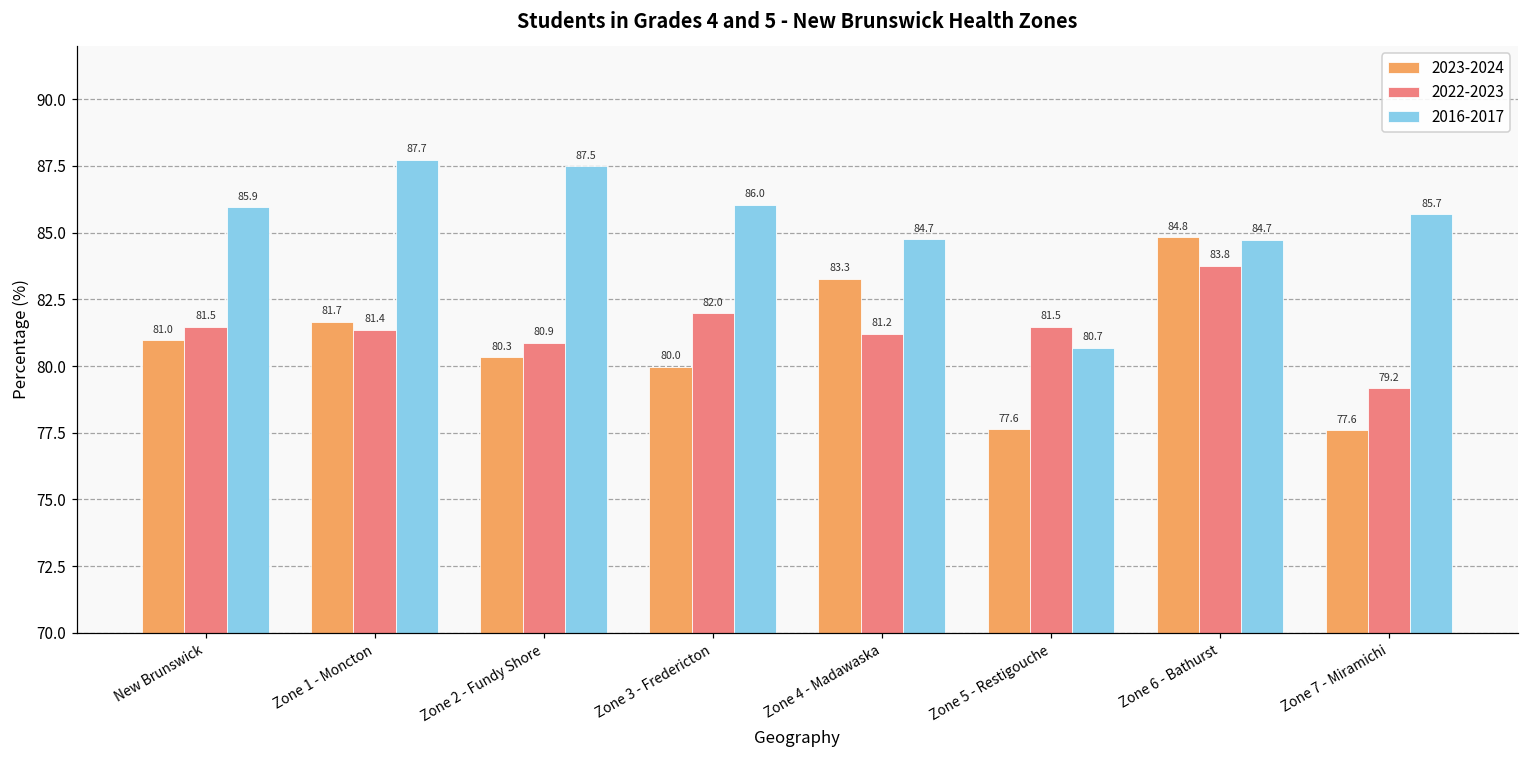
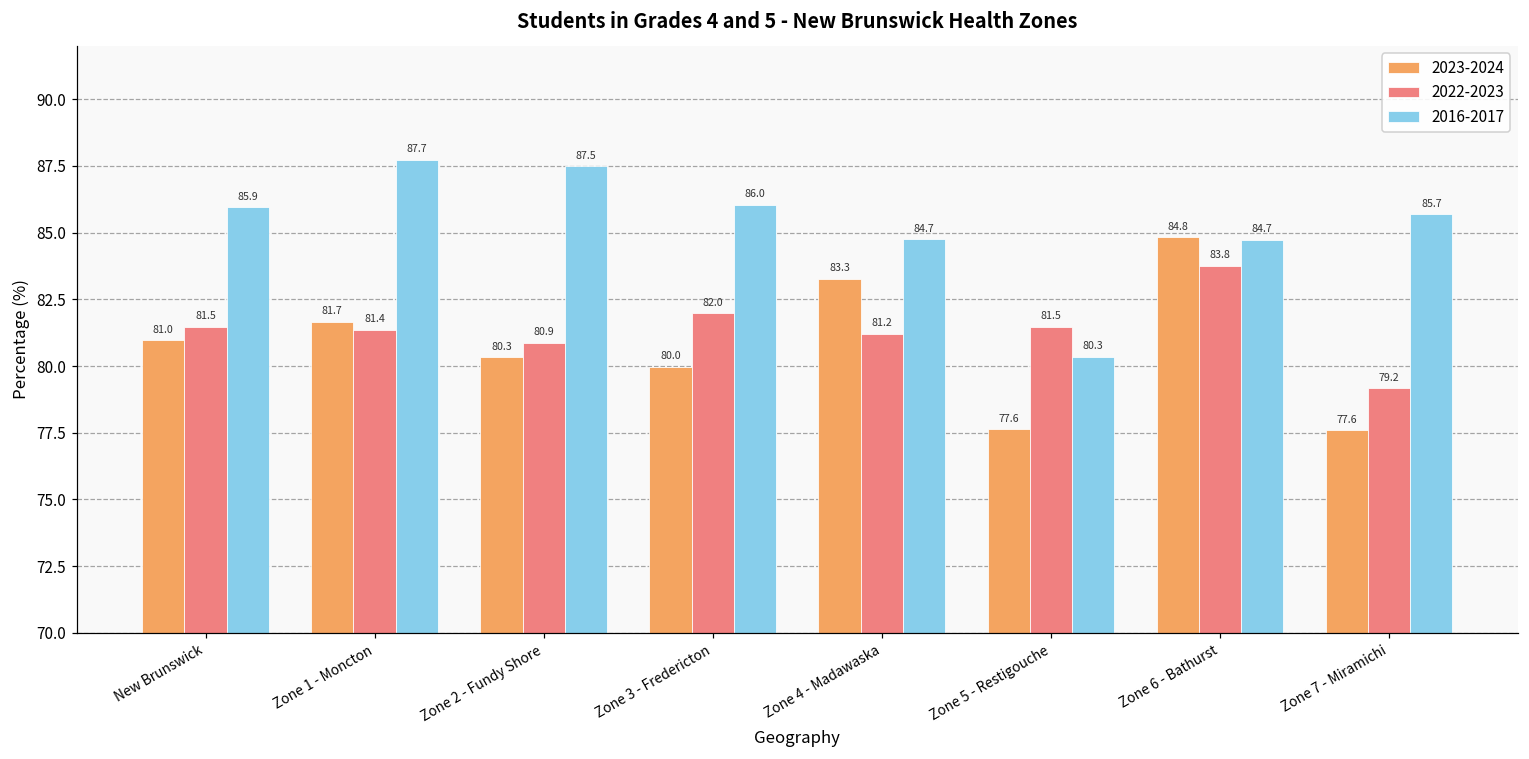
  {
    "2016-2017": {
      "New Brunswick": 85.9,
      "Zone 1 - Moncton": 87.7,
      "Zone 2 - Fundy Shore": 87.5,
      "Zone 3 - Fredericton": 86.0,
      "Zone 4 - Madawaska": 84.7,
-     "Zone 5 - Restigouche": 80.7,
+     "Zone 5 - Restigouche": 80.3,
      "Zone 6 - Bathurst": 84.7,
      "Zone 7 - Miramichi": 85.7
    }
  }
